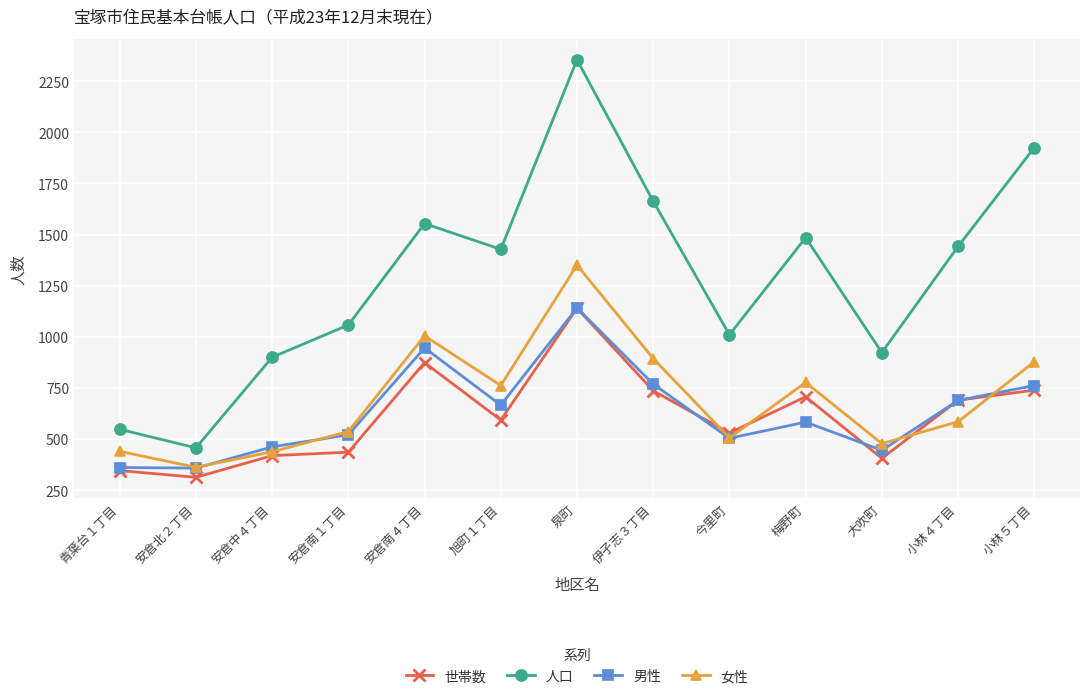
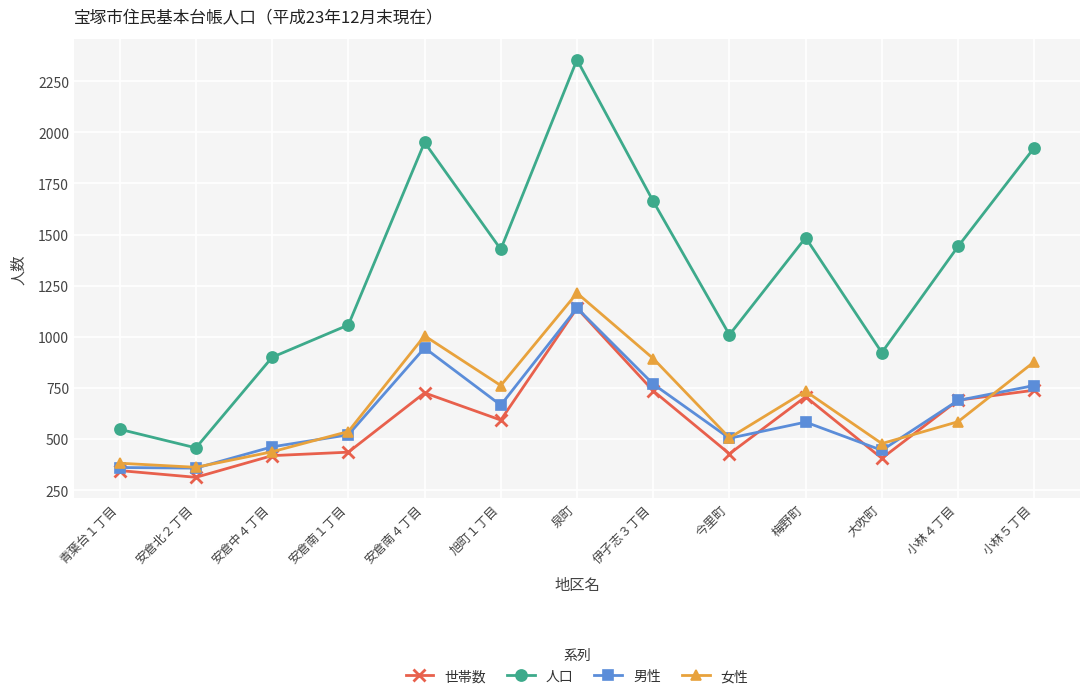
  {
    "世帯数": {
      "青葉台１丁目": 350,
      "安倉北２丁目": 310,
      "安倉中４丁目": 420,
      "安倉南１丁目": 440,
-     "安倉南４丁目": 870,
+     "安倉南４丁目": 730,
      "旭町１丁目": 590,
      "伊孑志３丁目": 740,
-     "今里町": 530,
+     "今里町": 430,
      "梅野町": 710,
      "大吹町": 410,
      "小林５丁目": 740
    },
    "人口": {
      "青葉台１丁目": 550,
      "安倉北２丁目": 460,
      "安倉中４丁目": 900,
      "安倉南１丁目": 1060,
-     "安倉南４丁目": 1550,
+     "安倉南４丁目": 1950,
      "旭町１丁目": 1430,
      "泉町": 2360,
      "伊孑志３丁目": 1660,
      "今里町": 1010,
      "梅野町": 1490,
      "大吹町": 920,
      "小林４丁目": 1440,
      "小林５丁目": 1930
    },
    "男性": {
      "青葉台１丁目": 360,
      "安倉中４丁目": 460,
      "安倉南１丁目": 520,
      "安倉南４丁目": 950,
      "旭町１丁目": 670,
      "伊孑志３丁目": 770,
      "梅野町": 580,
      "大吹町": 450,
      "小林５丁目": 760
    },
    "女性": {
-     "青葉台１丁目": 440,
+     "青葉台１丁目": 380,
      "安倉中４丁目": 440,
      "安倉南１丁目": 540,
      "安倉南４丁目": 1010,
      "旭町１丁目": 760,
-     "泉町": 1350,
+     "泉町": 1210,
      "伊孑志３丁目": 890,
-     "梅野町": 780,
+     "梅野町": 730,
      "大吹町": 480,
      "小林４丁目": 590,
      "小林５丁目": 880
    }
  }
